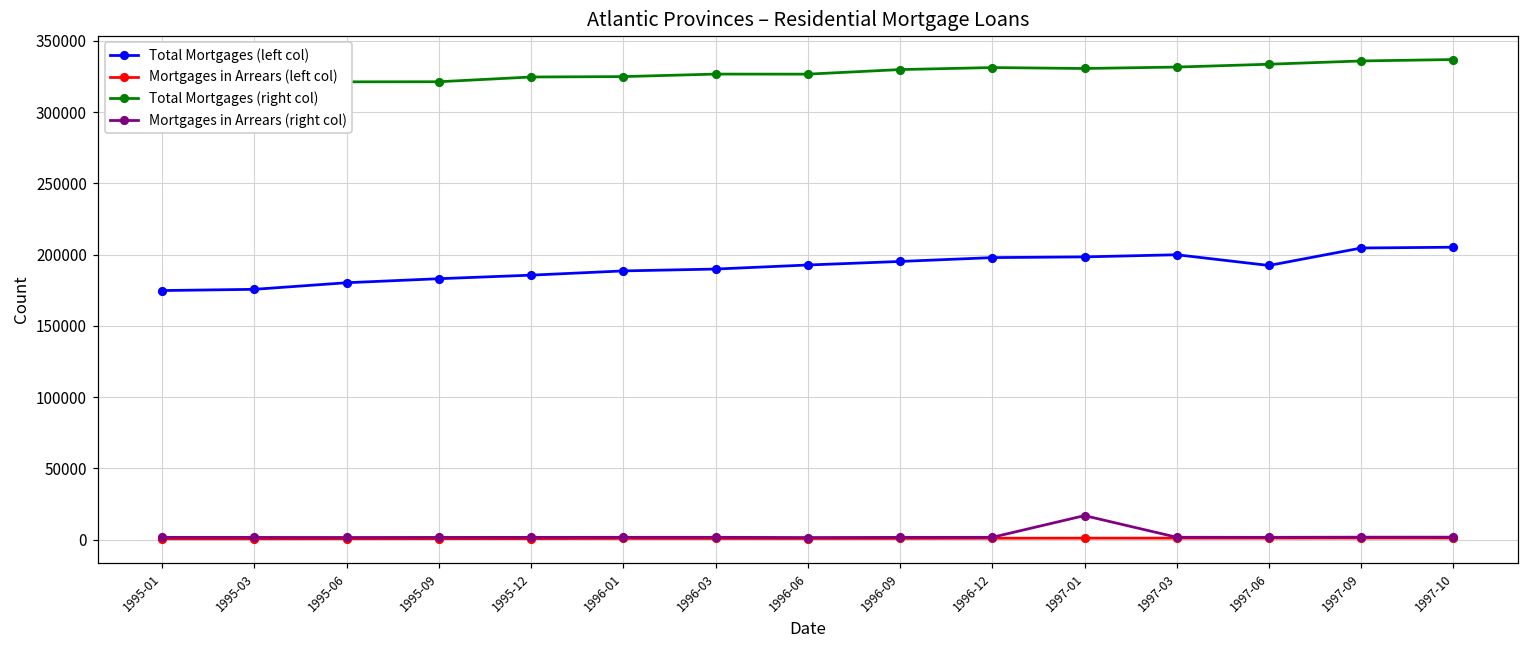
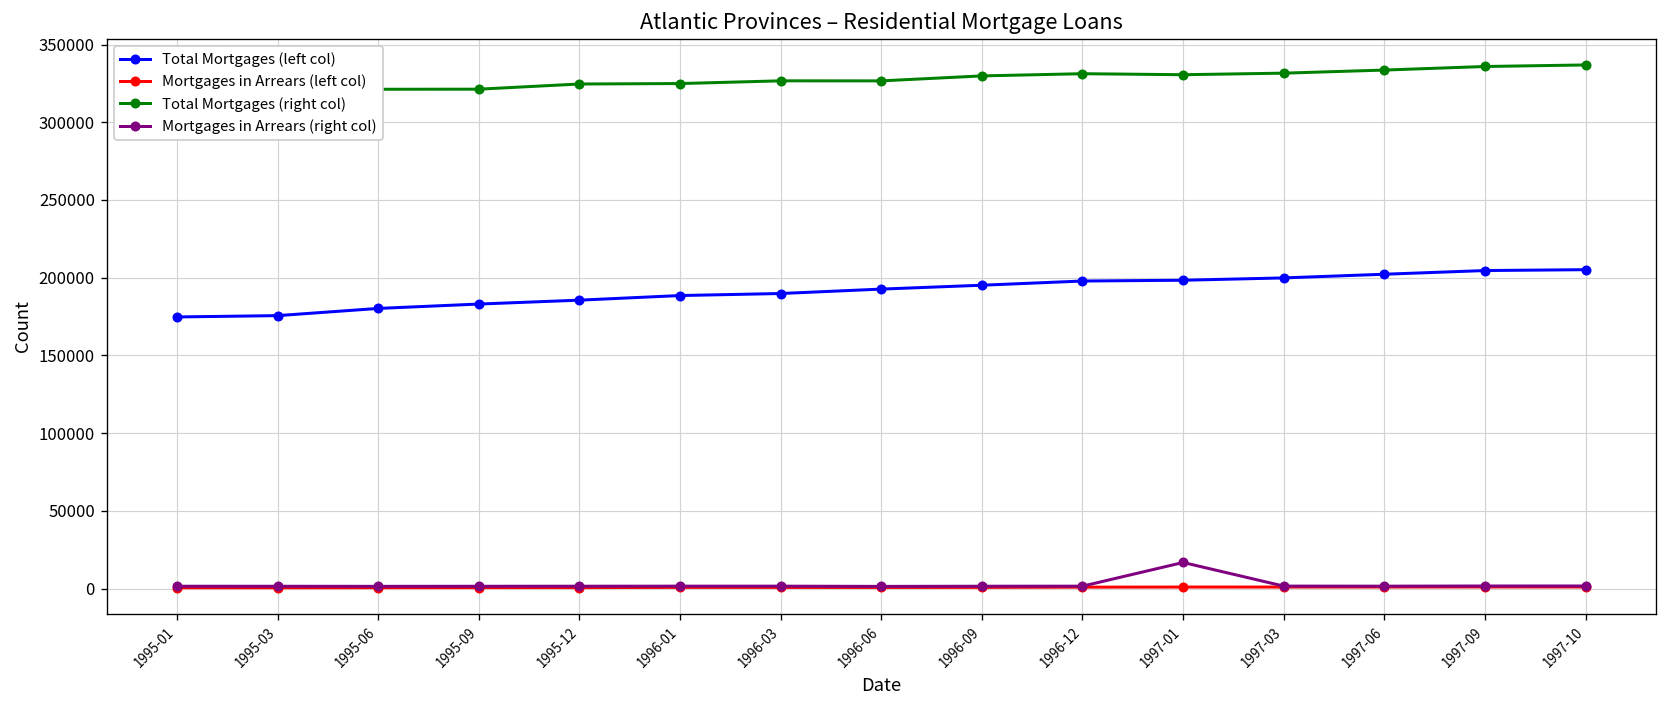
  {
    "Total Mortgages (left col)": {
      "1995-01": 175000,
      "1995-03": 176000,
      "1995-06": 180000,
      "1995-09": 183000,
      "1995-12": 186000,
      "1996-01": 189000,
      "1996-03": 190000,
      "1996-06": 193000,
      "1996-09": 195000,
      "1996-12": 198000,
      "1997-01": 198000,
      "1997-03": 200000,
-     "1997-06": 192000,
+     "1997-06": 202000,
      "1997-09": 205000,
      "1997-10": 205000
    },
    "Mortgages in Arrears (left col)": {
      "1997-01": 1000
    },
    "Total Mortgages (right col)": {
      "1995-09": 321000,
      "1995-12": 325000,
      "1996-01": 325000,
      "1996-03": 327000,
      "1996-06": 327000,
      "1996-09": 330000,
      "1996-12": 331000,
      "1997-01": 331000,
      "1997-03": 332000,
      "1997-06": 334000,
      "1997-09": 336000,
      "1997-10": 337000
    },
    "Mortgages in Arrears (right col)": {
      "1997-01": 17000
    }
  }
